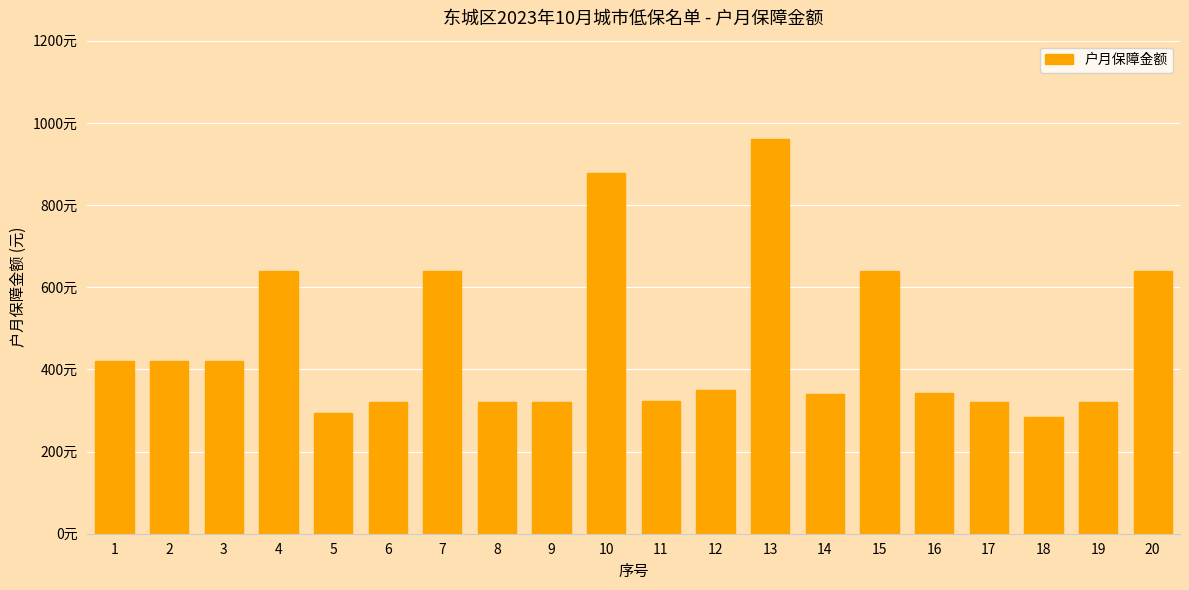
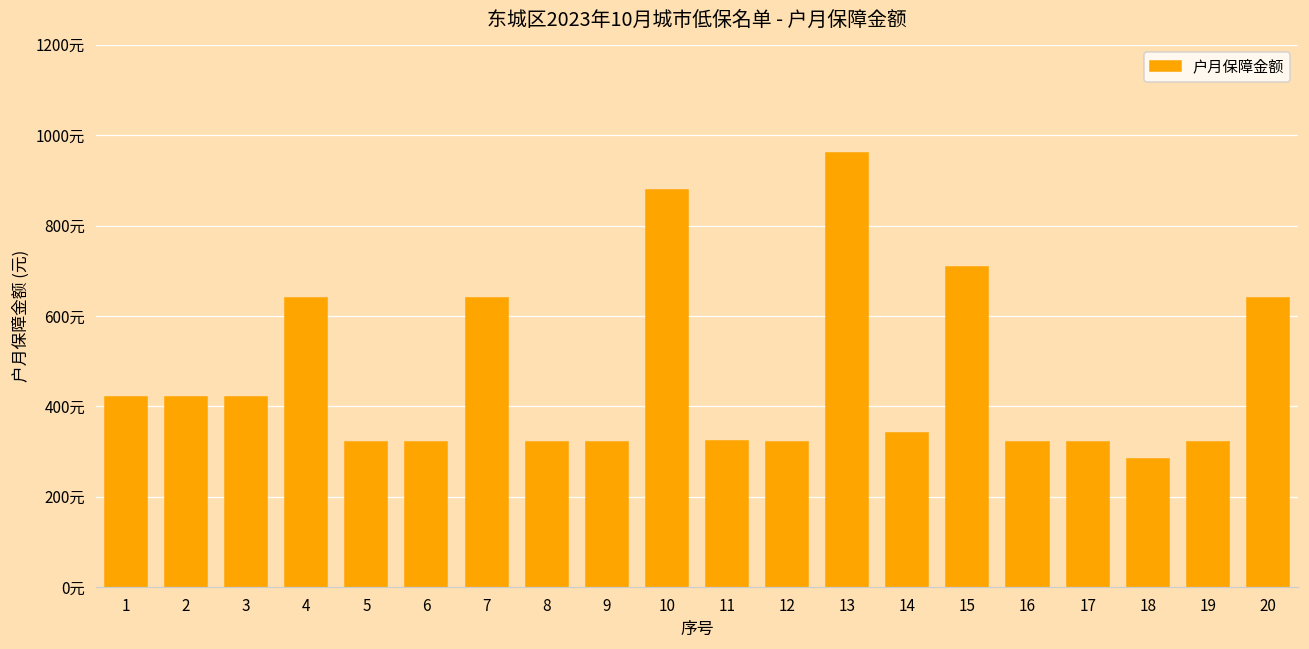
  {
    "1": "420元",
    "2": "420元",
    "3": "420元",
    "4": "640元",
-   "5": "300元",
+   "5": "320元",
    "6": "320元",
    "7": "640元",
    "8": "320元",
    "9": "320元",
    "10": "880元",
    "11": "320元",
-   "12": "350元",
+   "12": "320元",
    "13": "960元",
    "14": "340元",
-   "15": "640元",
-   "16": "340元",
+   "15": "710元",
+   "16": "320元",
    "17": "320元",
    "18": "280元",
    "19": "320元",
    "20": "640元"
  }
